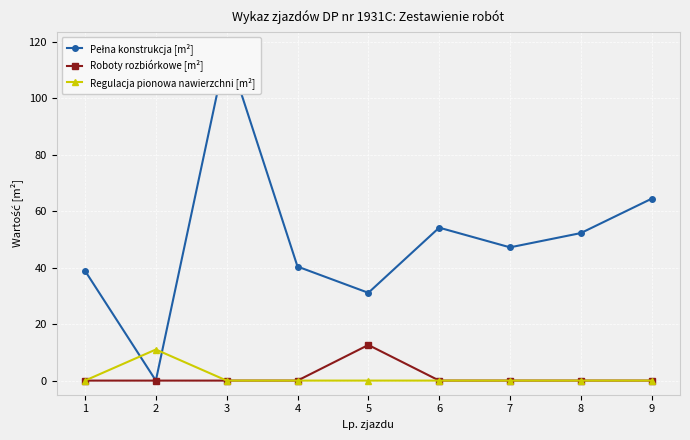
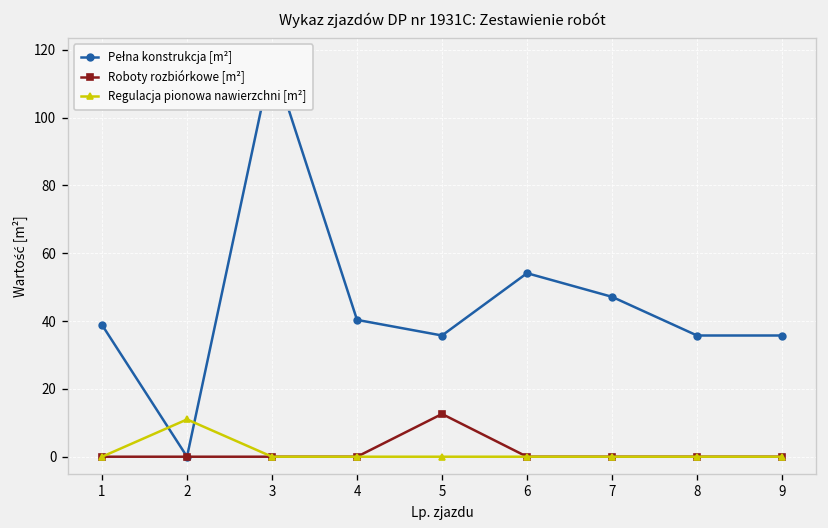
  {
    "Pełna konstrukcja [m²]": {
      "1": 39,
      "4": 40,
-     "5": 31,
+     "5": 36,
      "6": 54,
      "7": 47,
-     "8": 52,
-     "9": 64
+     "8": 36,
+     "9": 36
    },
    "Roboty rozbiórkowe [m²]": {
      "5": 13
    },
    "Regulacja pionowa nawierzchni [m²]": {
      "2": 11,
      "5": 0
    }
  }
